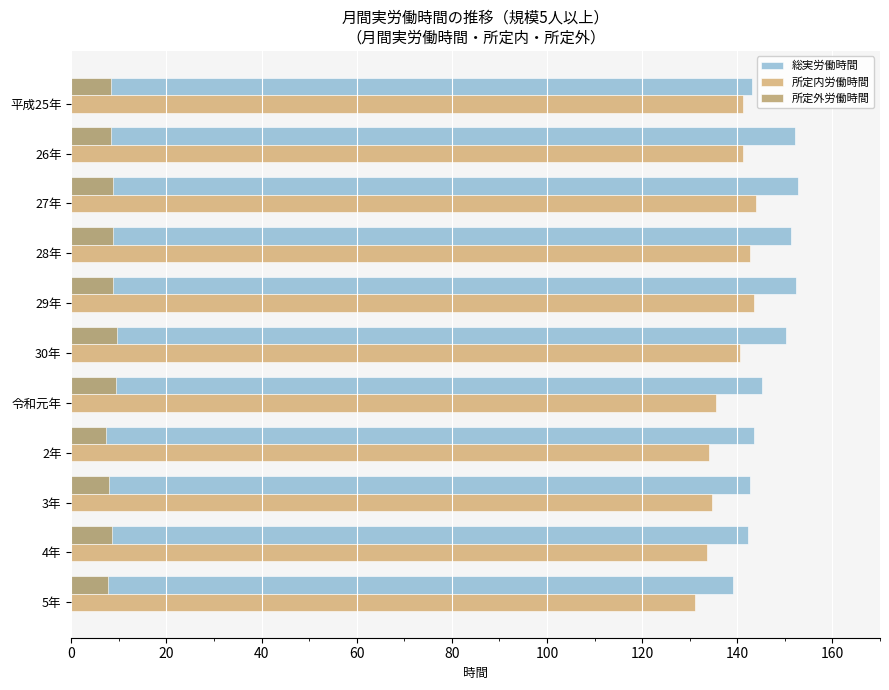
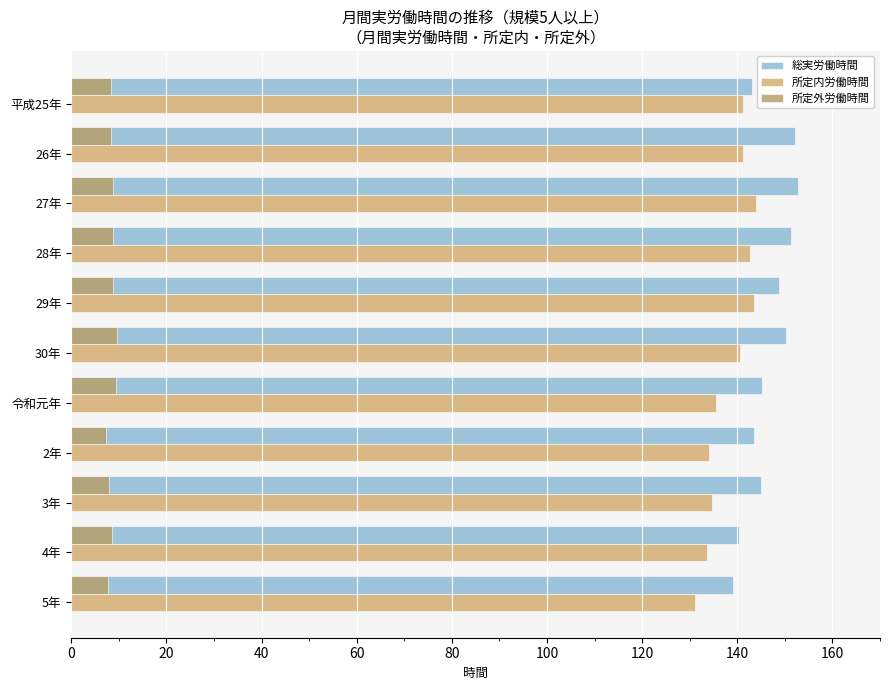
  {
    "総実労働時間": {
      "平成25年": 143,
      "26年": 152,
      "27年": 153,
      "28年": 151,
-     "29年": 152,
+     "29年": 149,
      "30年": 150,
      "令和元年": 145,
      "2年": 144,
-     "3年": 143,
-     "4年": 142,
+     "3年": 145,
+     "4年": 140,
      "5年": 139
    }
  }
